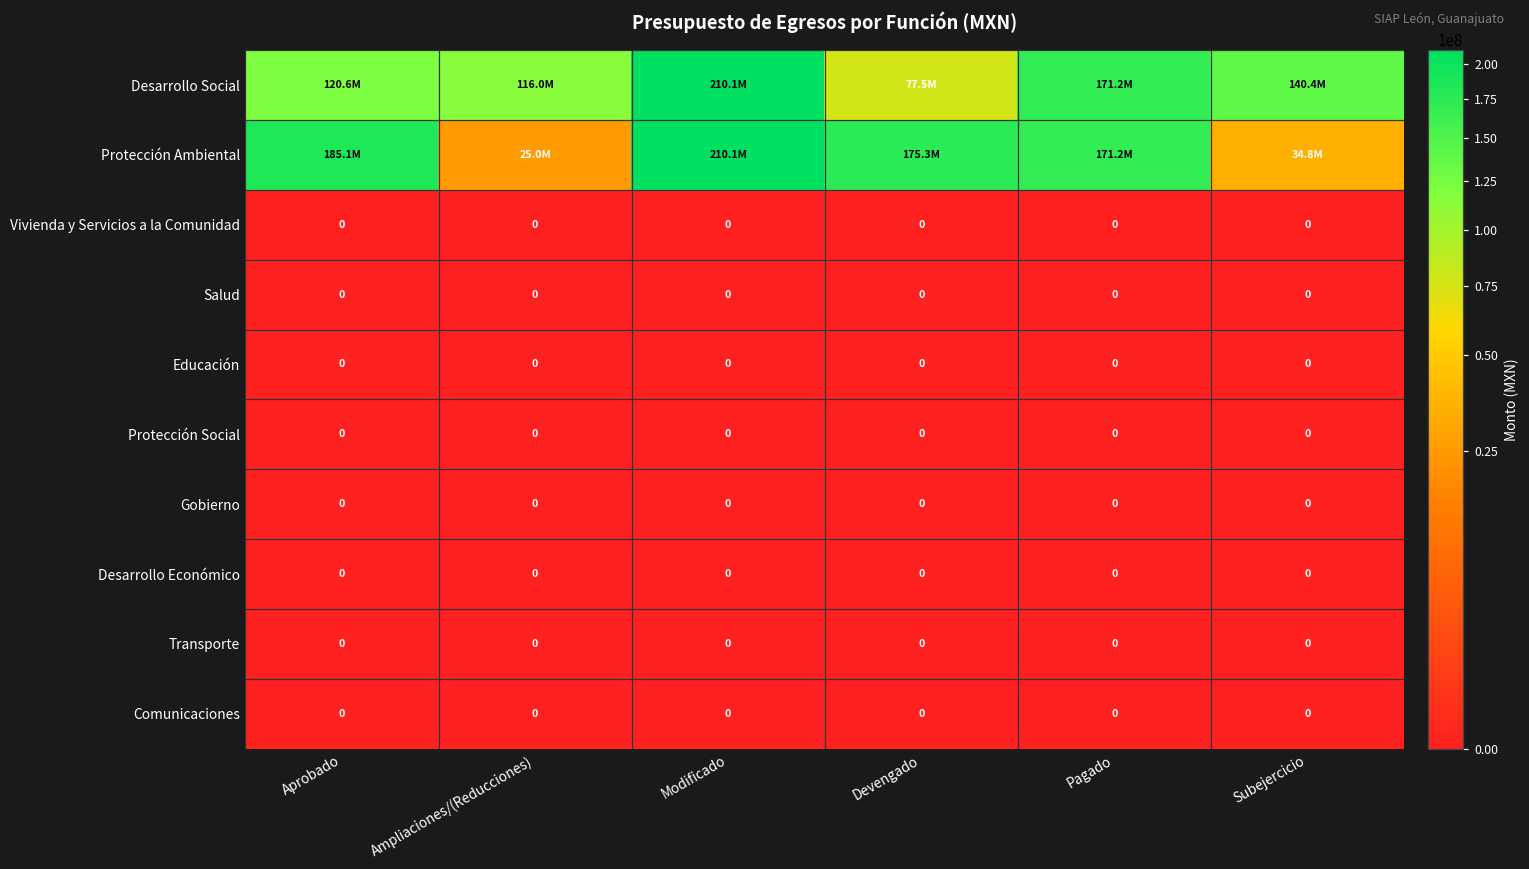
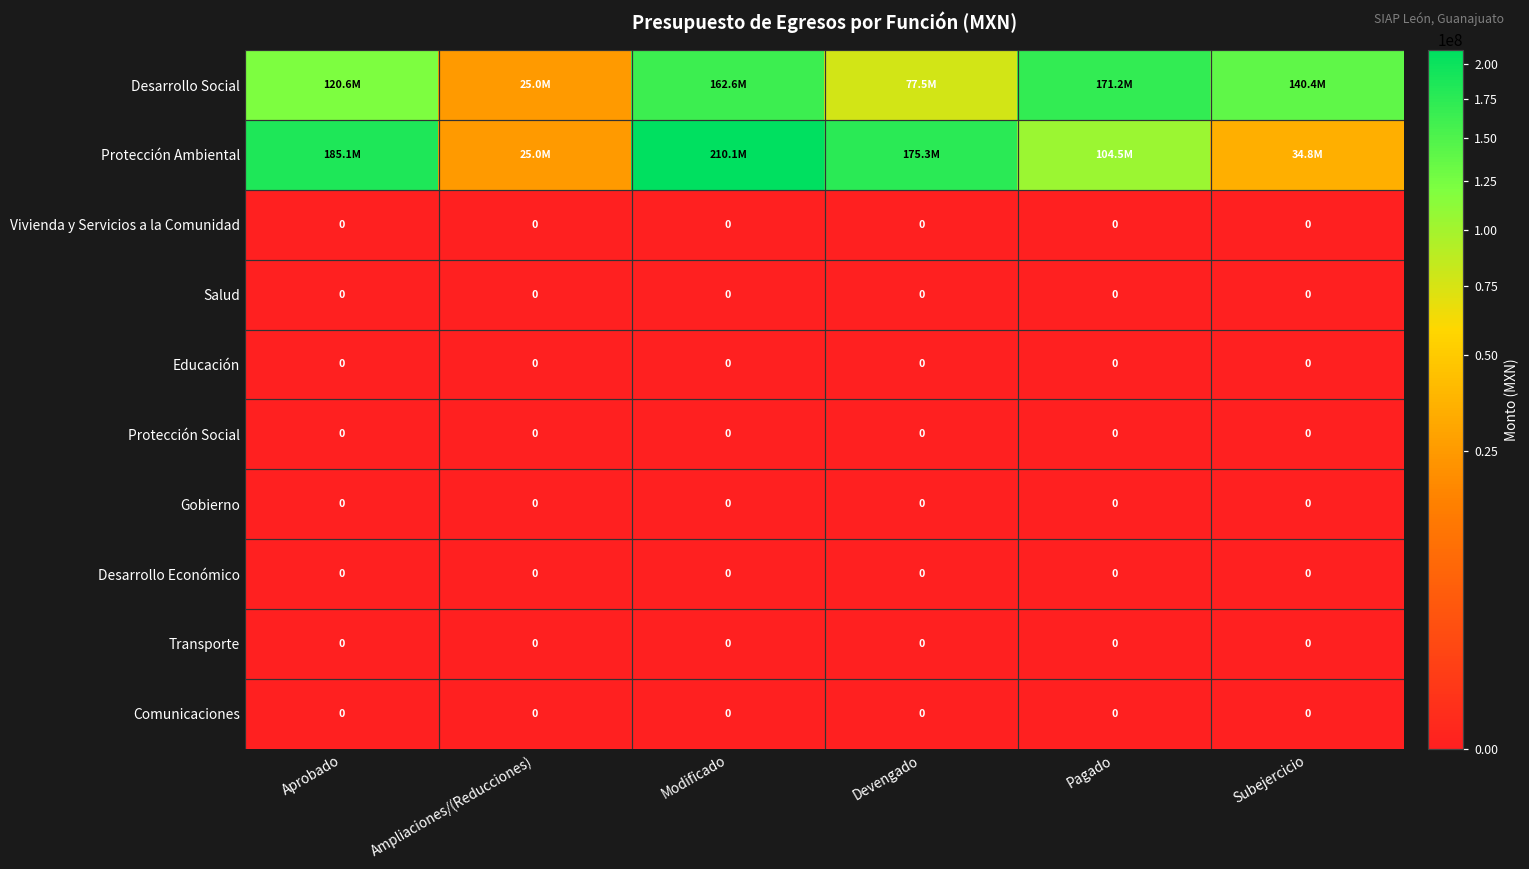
  {
    "Desarrollo Social": {
      "Aprobado": "120.6M",
-     "Ampliaciones/(Reducciones)": "116.0M",
-     "Modificado": "210.1M",
+     "Ampliaciones/(Reducciones)": "25.0M",
+     "Modificado": "162.6M",
      "Devengado": "77.5M",
      "Pagado": "171.2M",
      "Subejercicio": "140.4M"
    },
    "Protección Ambiental": {
      "Aprobado": "185.1M",
      "Ampliaciones/(Reducciones)": "25.0M",
      "Modificado": "210.1M",
      "Devengado": "175.3M",
-     "Pagado": "171.2M",
+     "Pagado": "104.5M",
      "Subejercicio": "34.8M"
    },
    "Vivienda y Servicios a la Comunidad": {
      "Aprobado": "0",
      "Ampliaciones/(Reducciones)": "0",
      "Modificado": "0",
      "Devengado": "0",
      "Pagado": "0",
      "Subejercicio": "0"
    },
    "Salud": {
      "Aprobado": "0",
      "Ampliaciones/(Reducciones)": "0",
      "Modificado": "0",
      "Devengado": "0",
      "Pagado": "0",
      "Subejercicio": "0"
    },
    "Educación": {
      "Aprobado": "0",
      "Ampliaciones/(Reducciones)": "0",
      "Modificado": "0",
      "Devengado": "0",
      "Pagado": "0",
      "Subejercicio": "0"
    },
    "Protección Social": {
      "Aprobado": "0",
      "Ampliaciones/(Reducciones)": "0",
      "Modificado": "0",
      "Devengado": "0",
      "Pagado": "0",
      "Subejercicio": "0"
    },
    "Gobierno": {
      "Aprobado": "0",
      "Ampliaciones/(Reducciones)": "0",
      "Modificado": "0",
      "Devengado": "0",
      "Pagado": "0",
      "Subejercicio": "0"
    },
    "Desarrollo Económico": {
      "Aprobado": "0",
      "Ampliaciones/(Reducciones)": "0",
      "Modificado": "0",
      "Devengado": "0",
      "Pagado": "0",
      "Subejercicio": "0"
    },
    "Transporte": {
      "Aprobado": "0",
      "Ampliaciones/(Reducciones)": "0",
      "Modificado": "0",
      "Devengado": "0",
      "Pagado": "0",
      "Subejercicio": "0"
    },
    "Comunicaciones": {
      "Aprobado": "0",
      "Ampliaciones/(Reducciones)": "0",
      "Modificado": "0",
      "Devengado": "0",
      "Pagado": "0",
      "Subejercicio": "0"
    }
  }
